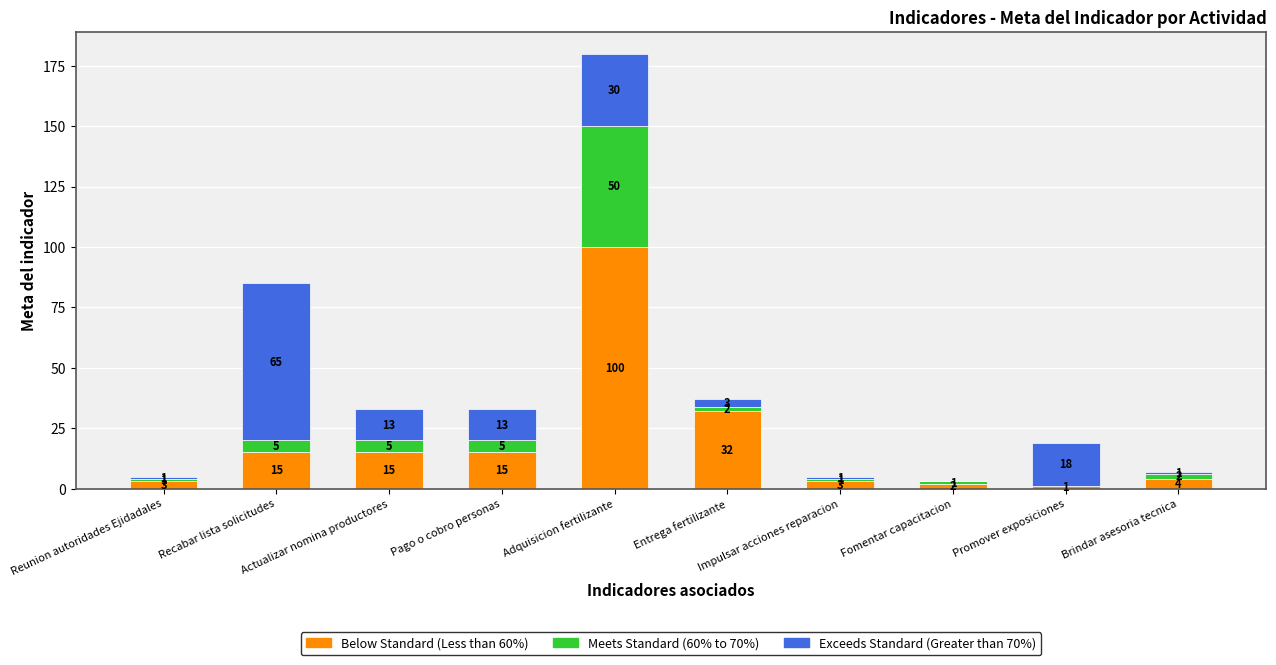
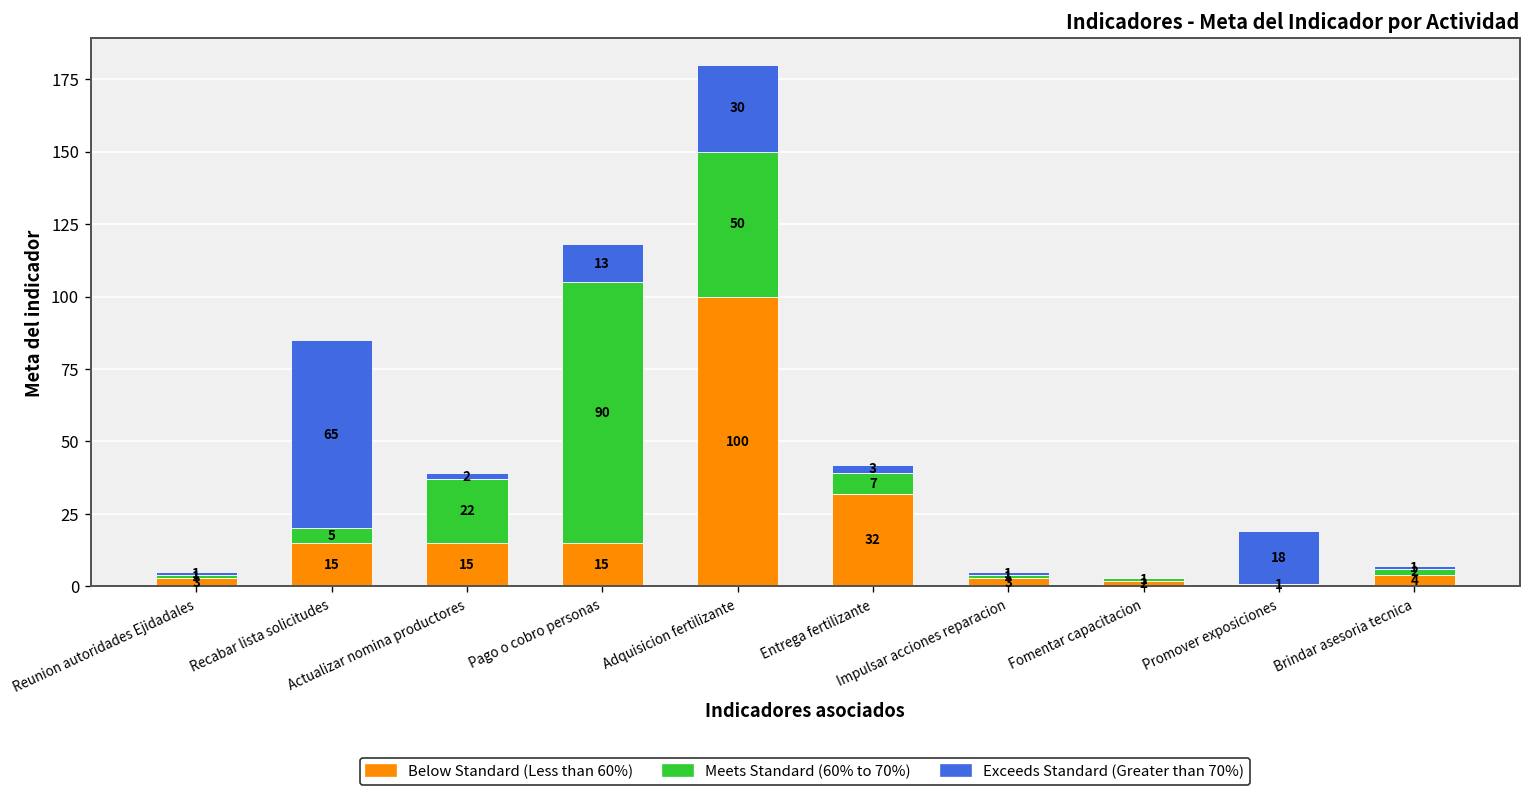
  {
    "Below Standard (Less than 60%)": {
      "Recabar lista solicitudes": 15,
      "Actualizar nomina productores": 15,
      "Pago o cobro personas": 15,
      "Adquisicion fertilizante": 100,
      "Entrega fertilizante": 32,
      "Promover exposiciones": 1
    },
    "Meets Standard (60% to 70%)": {
      "Recabar lista solicitudes": 5,
-     "Actualizar nomina productores": 5,
-     "Pago o cobro personas": 5,
+     "Actualizar nomina productores": 22,
+     "Pago o cobro personas": 90,
      "Adquisicion fertilizante": 50,
-     "Entrega fertilizante": 2
+     "Entrega fertilizante": 7
    },
    "Exceeds Standard (Greater than 70%)": {
      "Recabar lista solicitudes": 65,
-     "Actualizar nomina productores": 13,
+     "Actualizar nomina productores": 2,
      "Pago o cobro personas": 13,
      "Adquisicion fertilizante": 30,
      "Promover exposiciones": 18
    }
  }
